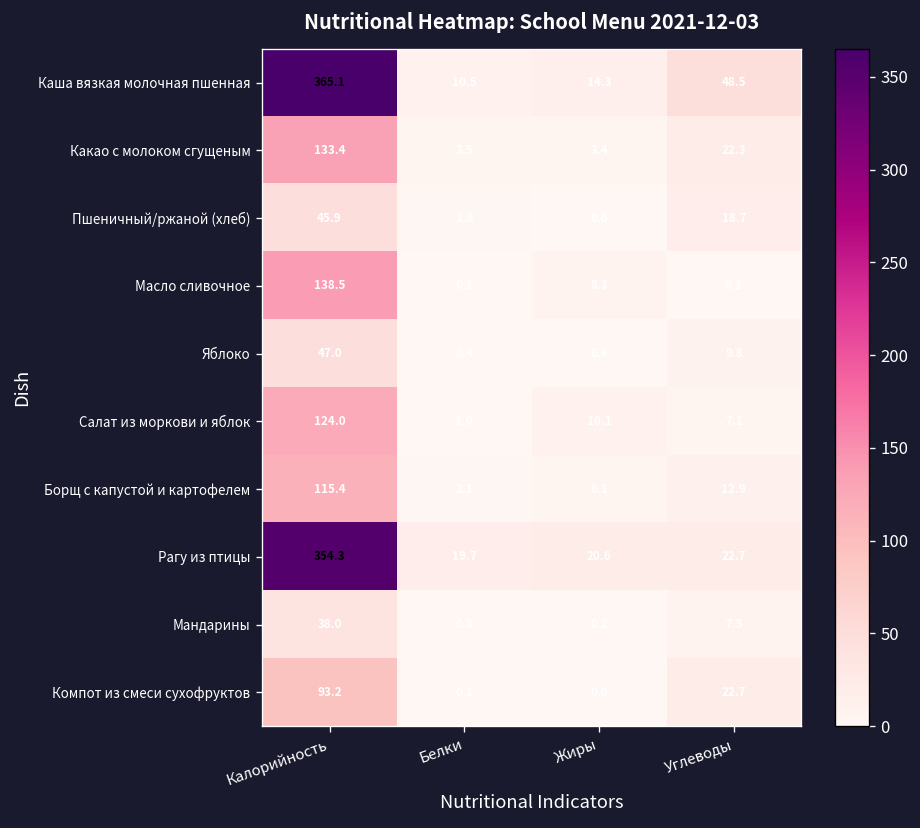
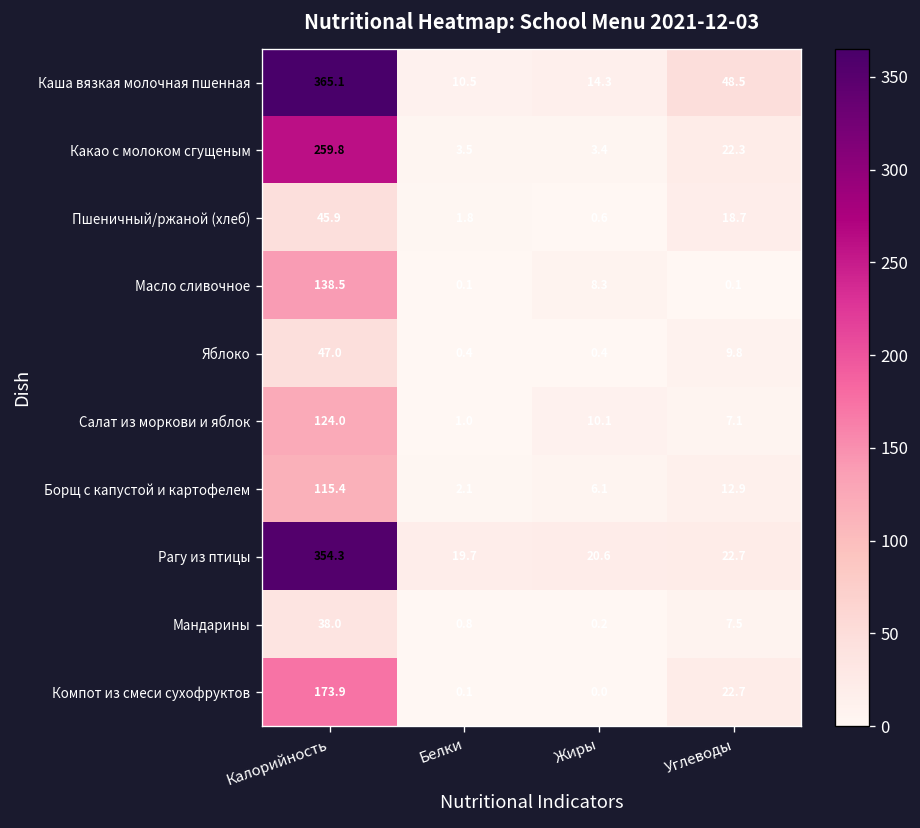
  {
    "Каша вязкая молочная пшенная": {
      "Калорийность": 365.1
    },
    "Какао с молоком сгущеным": {
-     "Калорийность": 133.4
+     "Калорийность": 259.8
    },
    "Масло сливочное": {
      "Калорийность": 138.5
    },
    "Салат из моркови и яблок": {
      "Калорийность": 124.0
    },
    "Борщ с капустой и картофелем": {
      "Калорийность": 115.4
    },
    "Рагу из птицы": {
      "Калорийность": 354.3
    },
    "Компот из смеси сухофруктов": {
-     "Калорийность": 93.2
+     "Калорийность": 173.9
    }
  }
